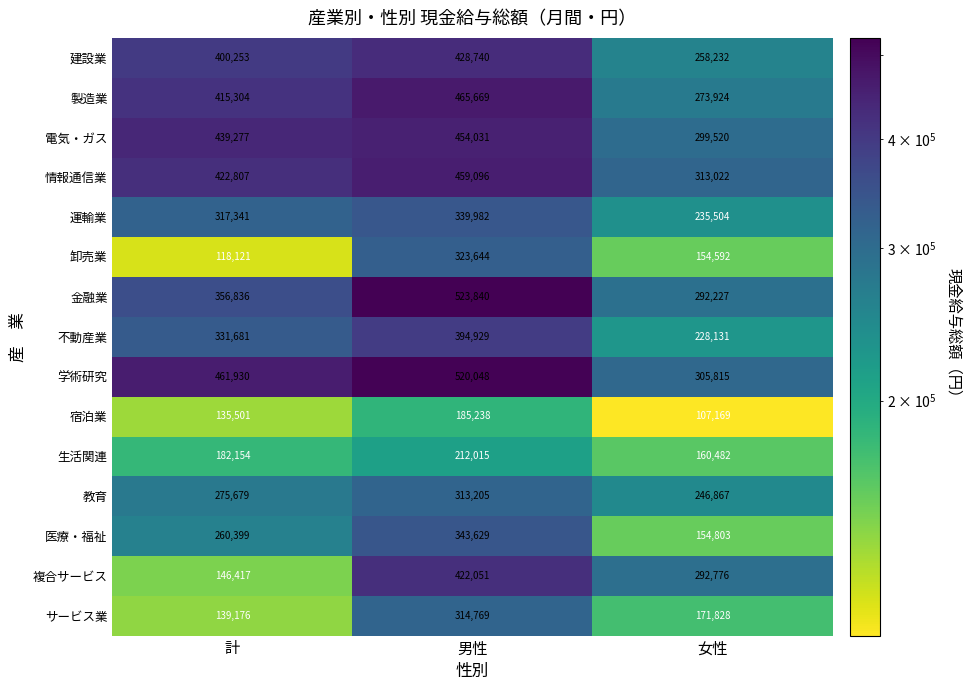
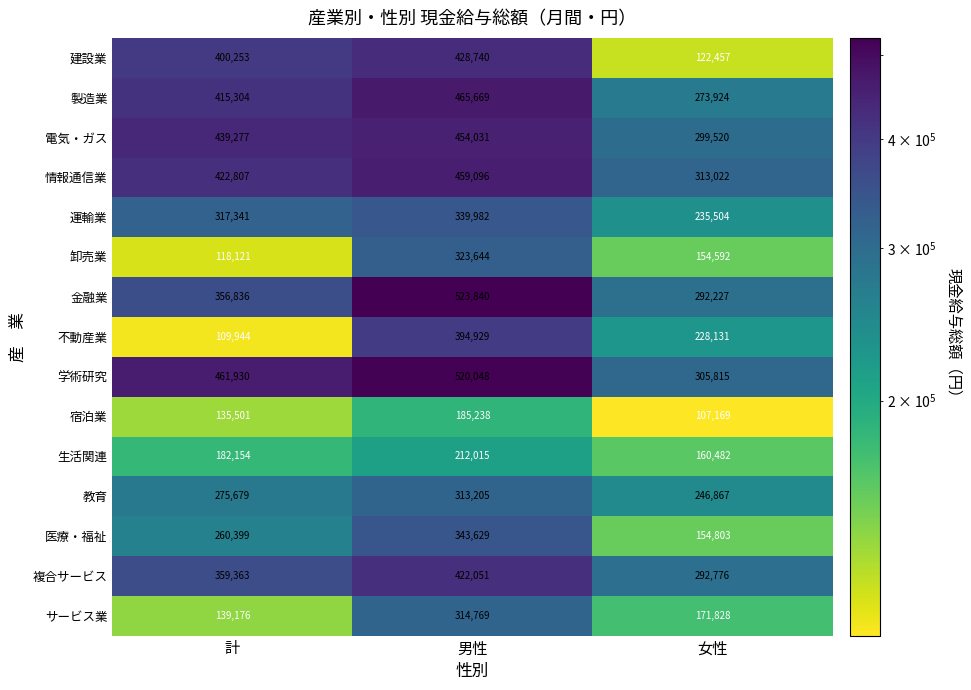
  {
    "建設業": {
      "計": "400,253",
      "男性": "428,740",
-     "女性": "258,232"
+     "女性": "122,457"
    },
    "製造業": {
      "計": "415,304",
      "男性": "465,669",
      "女性": "273,924"
    },
    "電気・ガス": {
      "計": "439,277",
      "男性": "454,031",
      "女性": "299,520"
    },
    "情報通信業": {
      "計": "422,807",
      "男性": "459,096",
      "女性": "313,022"
    },
    "運輸業": {
      "計": "317,341",
      "男性": "339,982",
      "女性": "235,504"
    },
    "卸売業": {
      "計": "118,121",
      "男性": "323,644",
      "女性": "154,592"
    },
    "金融業": {
      "計": "356,836",
      "男性": "523,840",
      "女性": "292,227"
    },
    "不動産業": {
-     "計": "331,681",
+     "計": "109,944",
      "男性": "394,929",
      "女性": "228,131"
    },
    "学術研究": {
      "計": "461,930",
      "男性": "520,048",
      "女性": "305,815"
    },
    "宿泊業": {
      "計": "135,501",
      "男性": "185,238",
      "女性": "107,169"
    },
    "生活関連": {
      "計": "182,154",
      "男性": "212,015",
      "女性": "160,482"
    },
    "教育": {
      "計": "275,679",
      "男性": "313,205",
      "女性": "246,867"
    },
    "医療・福祉": {
      "計": "260,399",
      "男性": "343,629",
      "女性": "154,803"
    },
    "複合サービス": {
-     "計": "146,417",
+     "計": "359,363",
      "男性": "422,051",
      "女性": "292,776"
    },
    "サービス業": {
      "計": "139,176",
      "男性": "314,769",
      "女性": "171,828"
    }
  }
